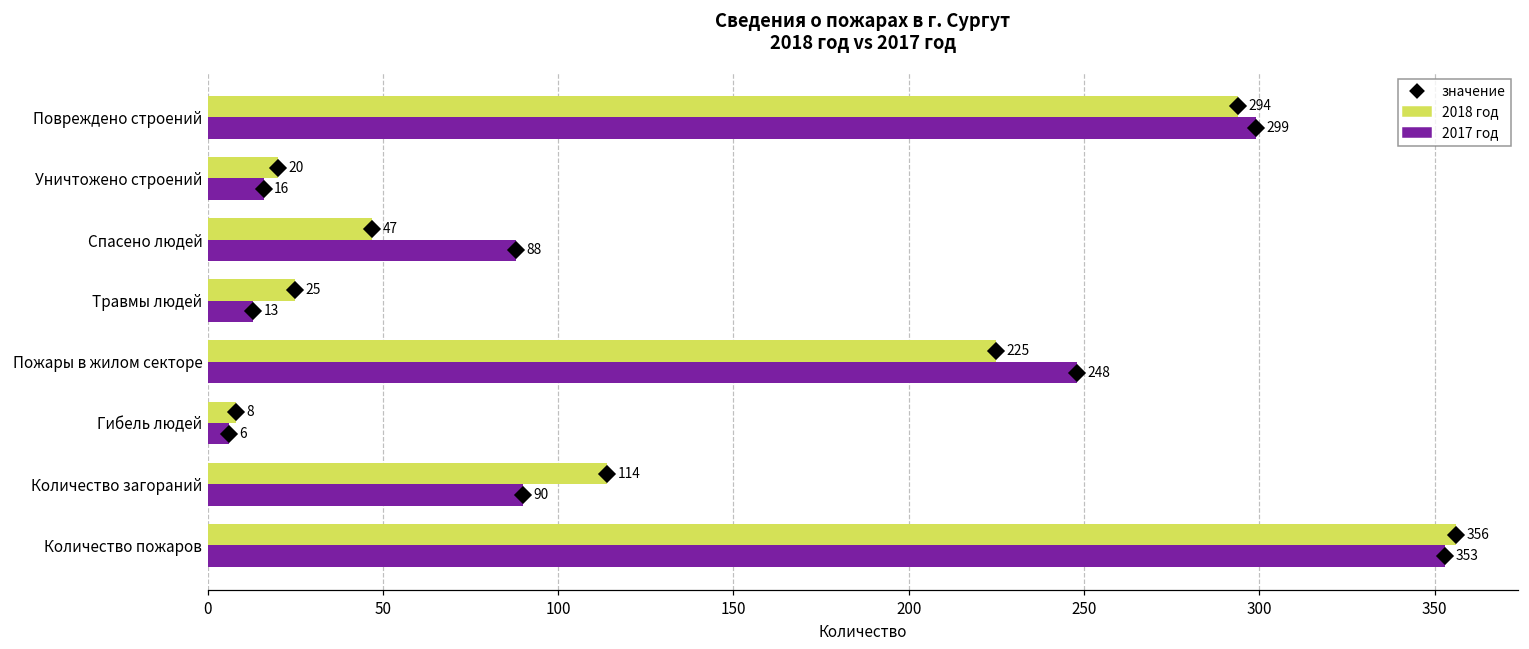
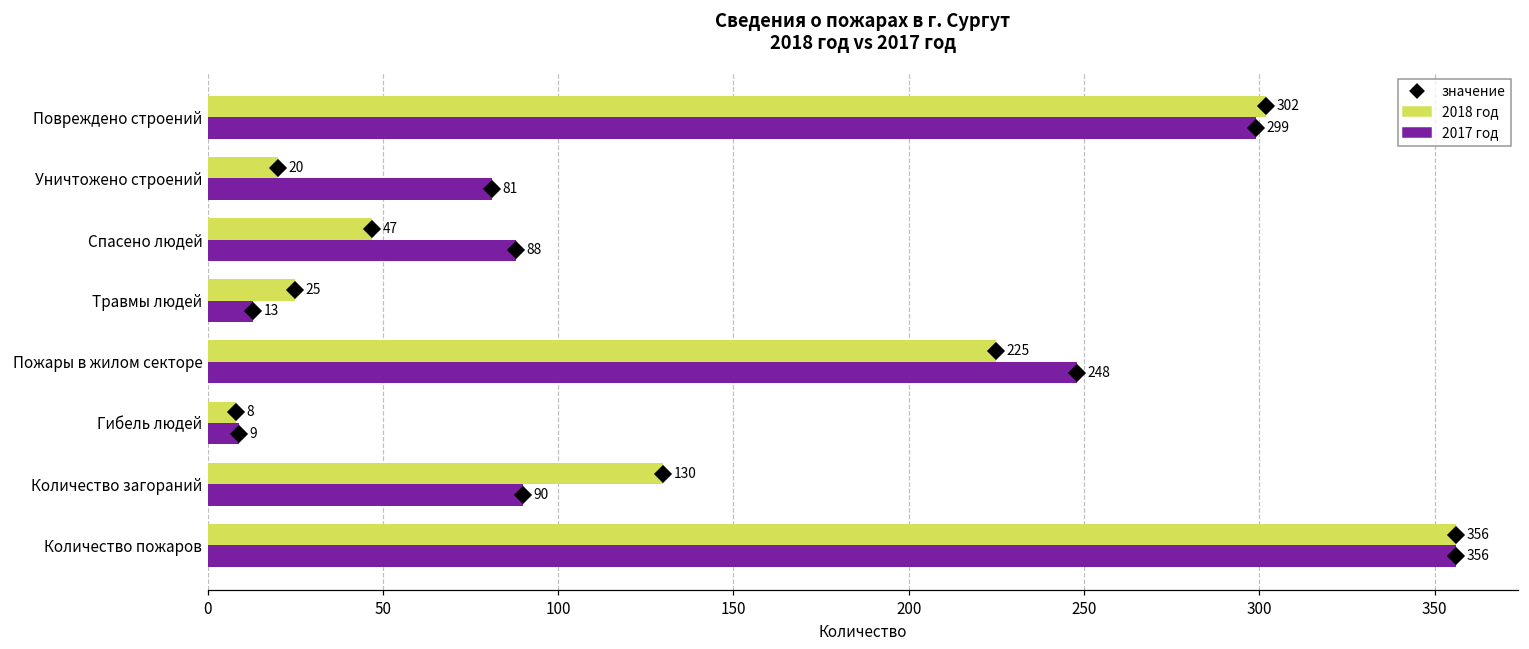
  {
    "2018 год": {
-     "Повреждено строений": 294,
+     "Повреждено строений": 302,
      "Уничтожено строений": 20,
      "Спасено людей": 47,
      "Травмы людей": 25,
      "Пожары в жилом секторе": 225,
      "Гибель людей": 8,
-     "Количество загораний": 114,
+     "Количество загораний": 130,
      "Количество пожаров": 356
    },
    "2017 год": {
      "Повреждено строений": 299,
-     "Уничтожено строений": 16,
+     "Уничтожено строений": 81,
      "Спасено людей": 88,
      "Травмы людей": 13,
      "Пожары в жилом секторе": 248,
-     "Гибель людей": 6,
+     "Гибель людей": 9,
      "Количество загораний": 90,
-     "Количество пожаров": 353
+     "Количество пожаров": 356
    }
  }
